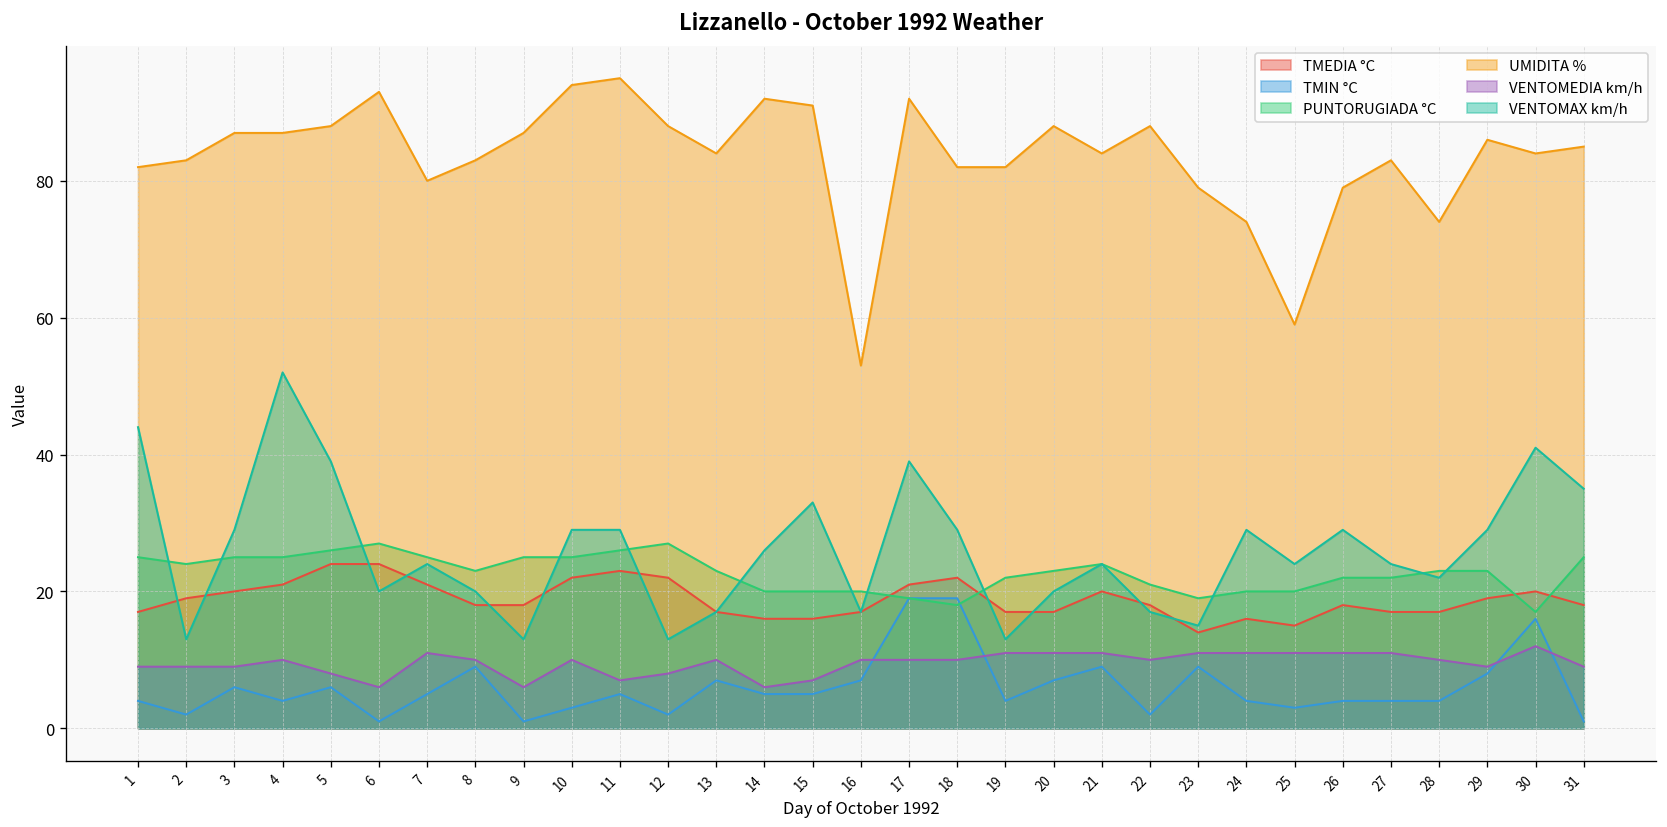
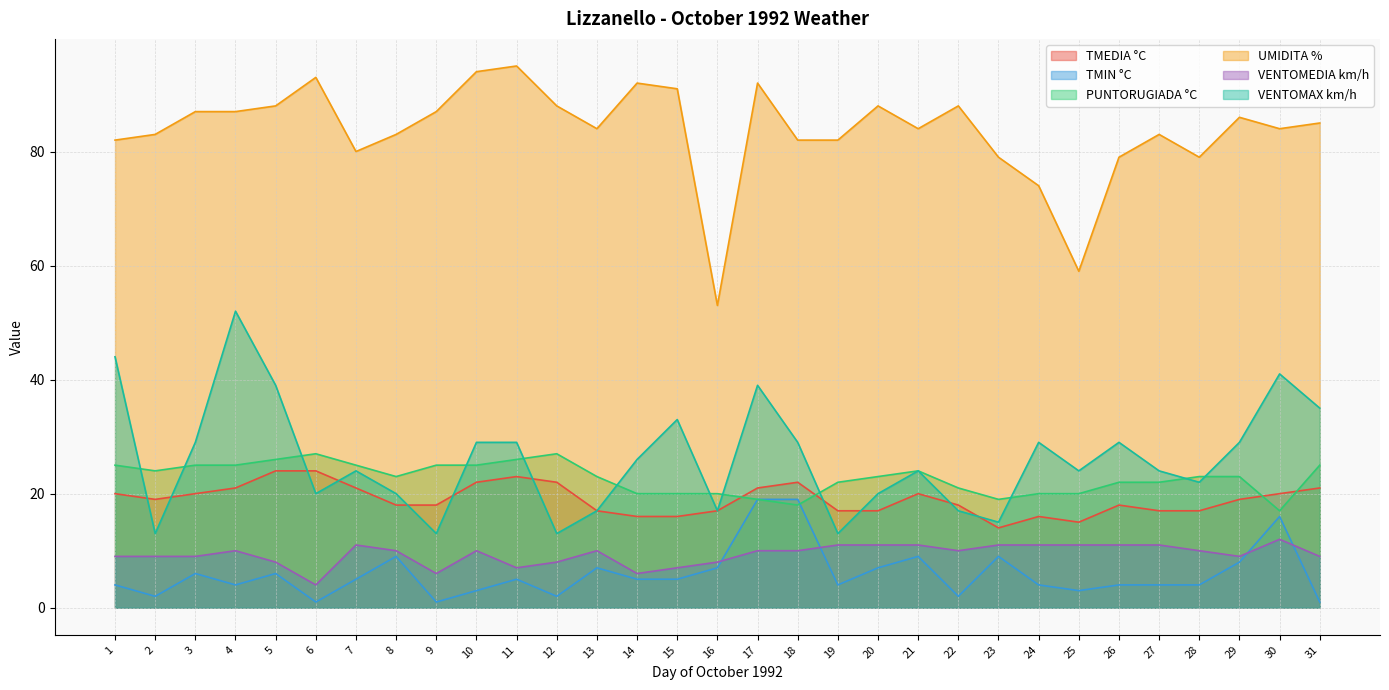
  {
    "TMEDIA °C": {
-     "1": 17,
+     "1": 20,
      "2": 19,
      "3": 20,
      "4": 21,
      "5": 24,
      "6": 24,
      "7": 21,
      "8": 18,
      "9": 18,
      "10": 22,
      "11": 23,
      "12": 22,
      "14": 16,
      "15": 16,
      "17": 21,
      "18": 22,
      "19": 17,
      "20": 17,
      "21": 20,
      "22": 18,
      "23": 14,
      "24": 16,
      "25": 15,
      "26": 18,
      "27": 17,
      "28": 17,
      "29": 19,
      "30": 20,
-     "31": 18
+     "31": 21
    },
    "UMIDITA %": {
      "1": 82,
      "2": 83,
      "3": 87,
      "4": 87,
      "5": 88,
      "6": 93,
      "7": 80,
      "8": 83,
      "9": 87,
      "10": 94,
      "11": 95,
      "12": 88,
      "13": 84,
      "14": 92,
      "15": 91,
      "16": 53,
      "17": 92,
      "18": 82,
      "19": 82,
      "20": 88,
      "21": 84,
      "22": 88,
      "23": 79,
      "24": 74,
      "25": 59,
      "26": 79,
      "27": 83,
-     "28": 74,
+     "28": 79,
      "29": 86,
      "30": 84,
      "31": 85
    },
    "VENTOMEDIA km/h": {
      "1": 9,
      "2": 9,
      "3": 9,
      "4": 10,
      "5": 8,
-     "6": 6,
+     "6": 4,
      "7": 11,
      "8": 10,
      "9": 6,
      "10": 10,
      "11": 7,
      "12": 8,
      "13": 10,
      "14": 6,
      "15": 7,
-     "16": 10,
+     "16": 8,
      "17": 10,
      "18": 10,
      "19": 11,
      "20": 11,
      "21": 11,
      "22": 10,
      "23": 11,
      "24": 11,
      "25": 11,
      "26": 11,
      "27": 11,
      "28": 10,
      "29": 9,
      "30": 12,
      "31": 9
    }
  }
